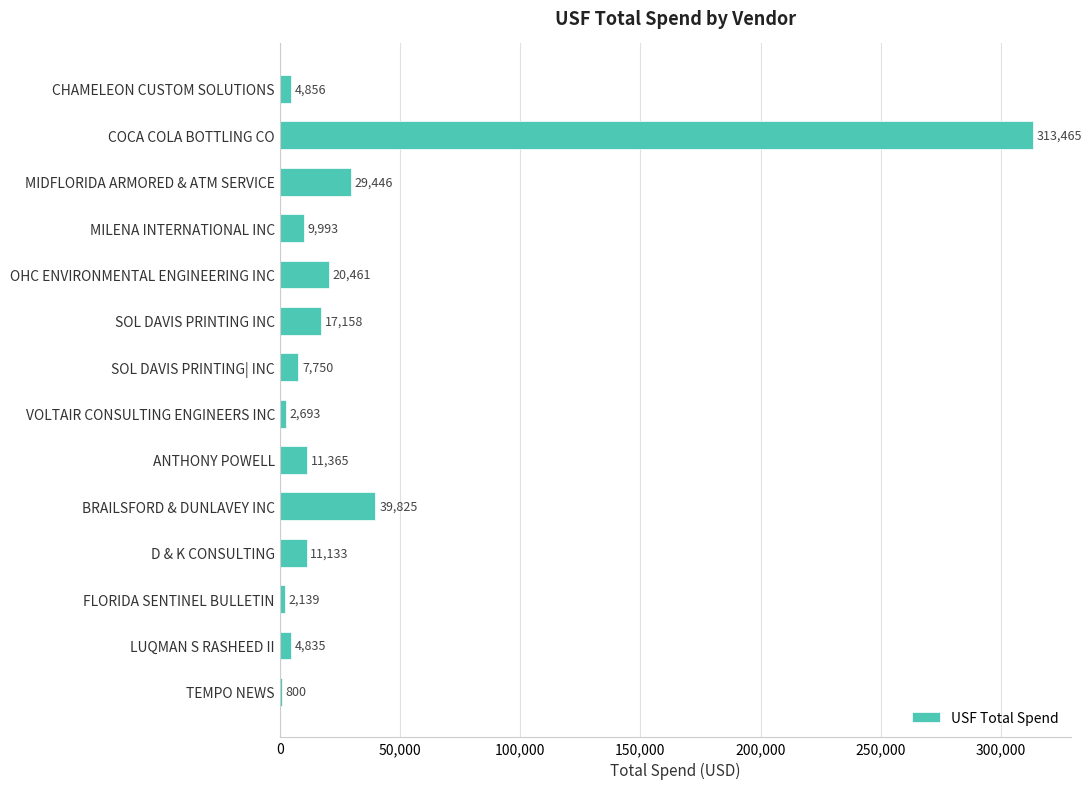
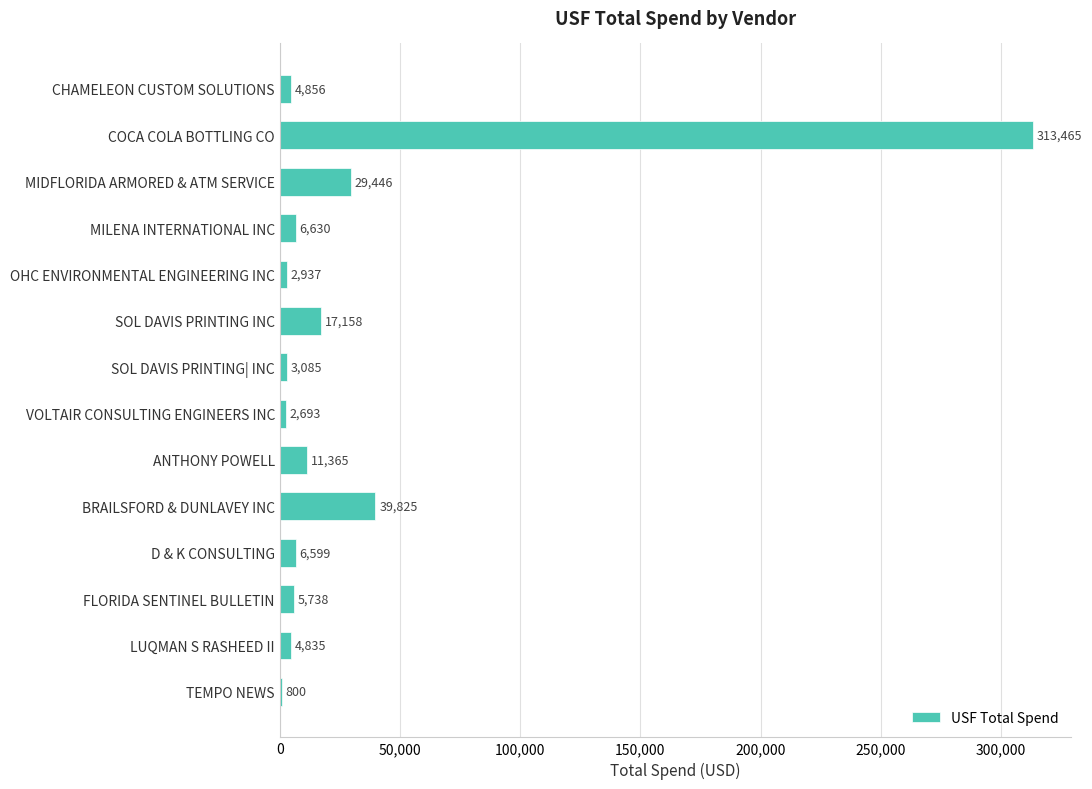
  {
    "CHAMELEON CUSTOM SOLUTIONS": "4,856",
    "COCA COLA BOTTLING CO": "313,465",
    "MIDFLORIDA ARMORED & ATM SERVICE": "29,446",
-   "MILENA INTERNATIONAL INC": "9,993",
-   "OHC ENVIRONMENTAL ENGINEERING INC": "20,461",
+   "MILENA INTERNATIONAL INC": "6,630",
+   "OHC ENVIRONMENTAL ENGINEERING INC": "2,937",
    "SOL DAVIS PRINTING INC": "17,158",
-   "SOL DAVIS PRINTING| INC": "7,750",
+   "SOL DAVIS PRINTING| INC": "3,085",
    "VOLTAIR CONSULTING ENGINEERS INC": "2,693",
    "ANTHONY POWELL": "11,365",
    "BRAILSFORD & DUNLAVEY INC": "39,825",
-   "D & K CONSULTING": "11,133",
-   "FLORIDA SENTINEL BULLETIN": "2,139",
+   "D & K CONSULTING": "6,599",
+   "FLORIDA SENTINEL BULLETIN": "5,738",
    "LUQMAN S RASHEED II": "4,835",
    "TEMPO NEWS": "800"
  }
